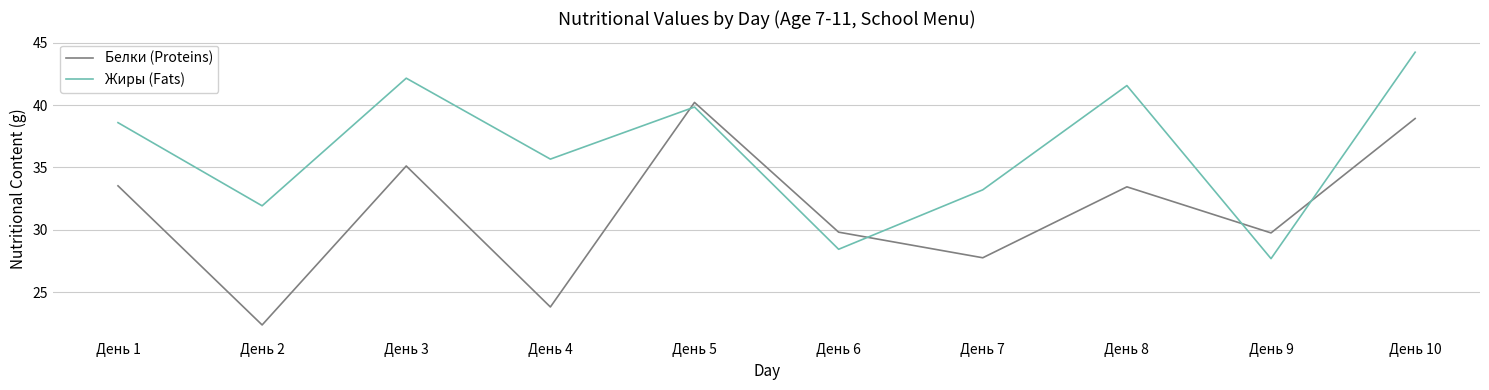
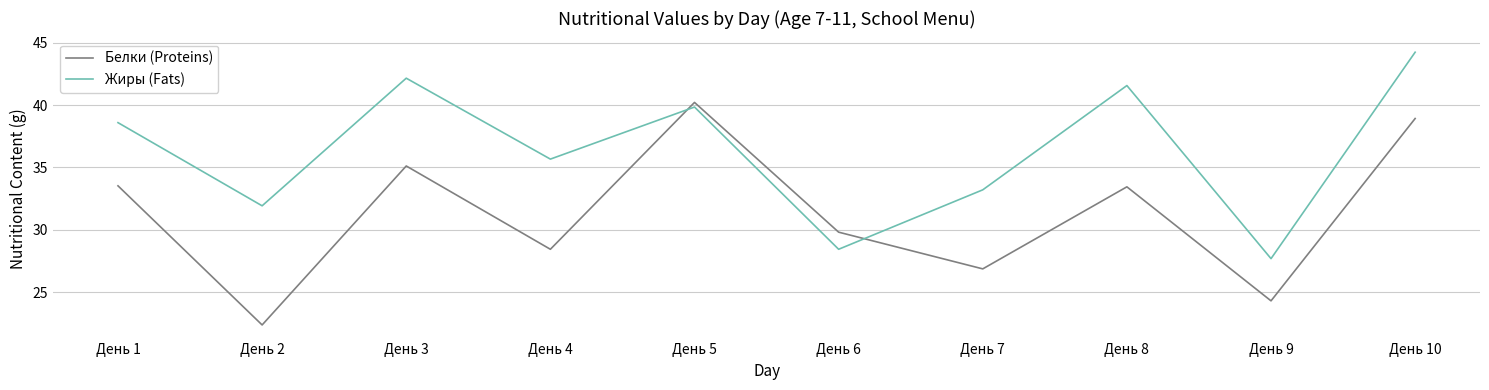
  {
    "Белки (Proteins)": {
      "День 1": 33.5,
      "День 2": 22.4,
      "День 3": 35.1,
-     "День 4": 23.8,
+     "День 4": 28.5,
      "День 5": 40.2,
      "День 6": 29.8,
-     "День 7": 27.8,
+     "День 7": 26.9,
      "День 8": 33.5,
-     "День 9": 29.8,
+     "День 9": 24.3,
      "День 10": 38.9
    },
    "Жиры (Fats)": {
      "День 1": 38.6,
      "День 2": 31.9,
      "День 3": 42.2,
      "День 4": 35.7,
      "День 5": 39.8,
      "День 6": 28.5,
      "День 7": 33.2,
      "День 8": 41.6,
      "День 9": 27.7,
      "День 10": 44.2
    }
  }
